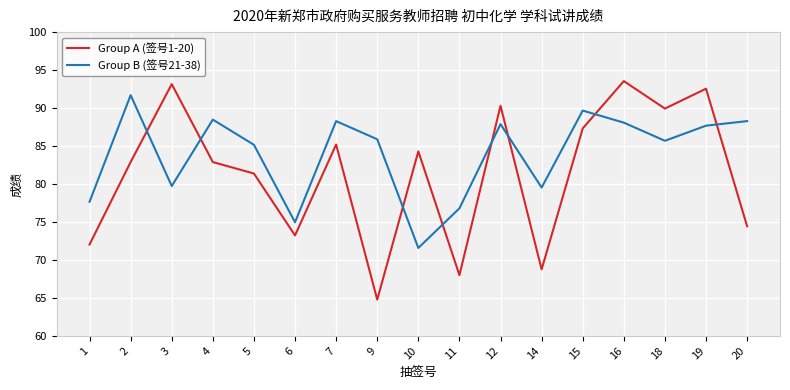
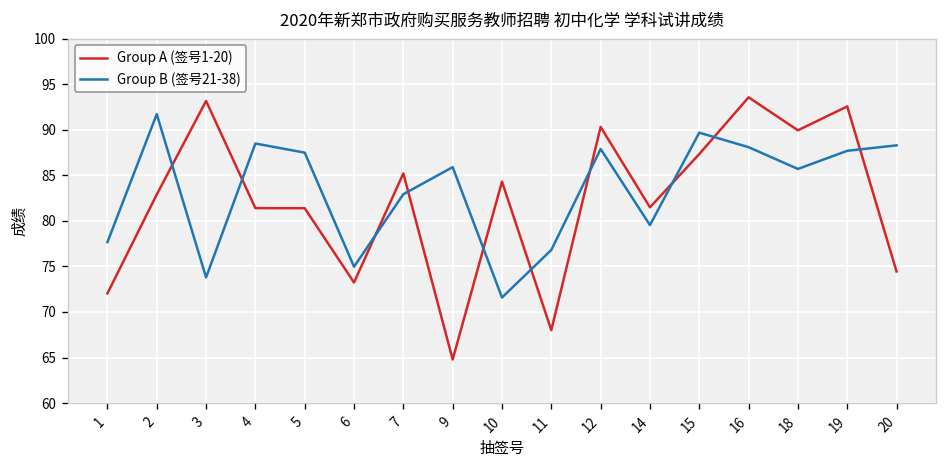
  {
    "Group A (签号1-20)": {
      "1": 72,
      "2": 83,
      "3": 93,
-     "4": 83,
+     "4": 81,
      "5": 81,
      "6": 73,
      "7": 85,
      "9": 65,
      "10": 84,
      "11": 68,
      "12": 90,
-     "14": 69,
+     "14": 81,
      "15": 87,
      "16": 94,
      "18": 90,
      "19": 93,
      "20": 74
    },
    "Group B (签号21-38)": {
      "1": 78,
      "2": 92,
-     "3": 80,
+     "3": 74,
      "4": 88,
-     "5": 85,
+     "5": 87,
      "6": 75,
-     "7": 88,
+     "7": 83,
      "9": 86,
      "10": 72,
      "11": 77,
      "12": 88,
      "14": 80,
      "15": 90,
      "16": 88,
      "18": 86,
      "19": 88,
      "20": 88
    }
  }
